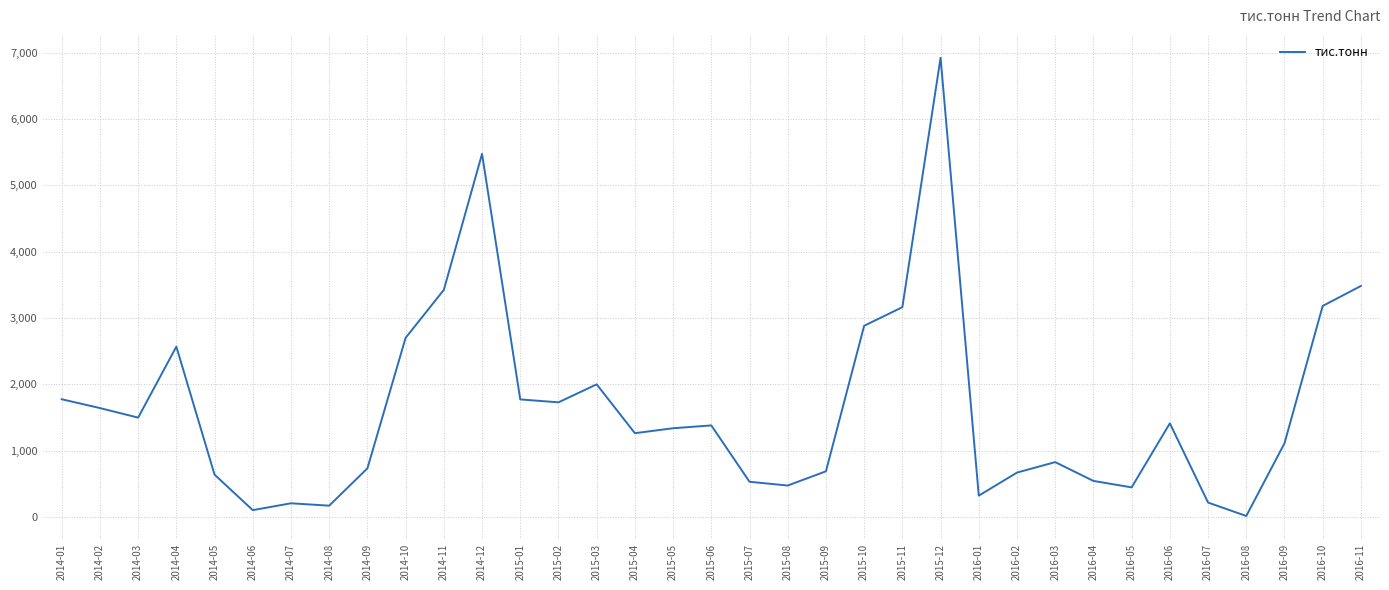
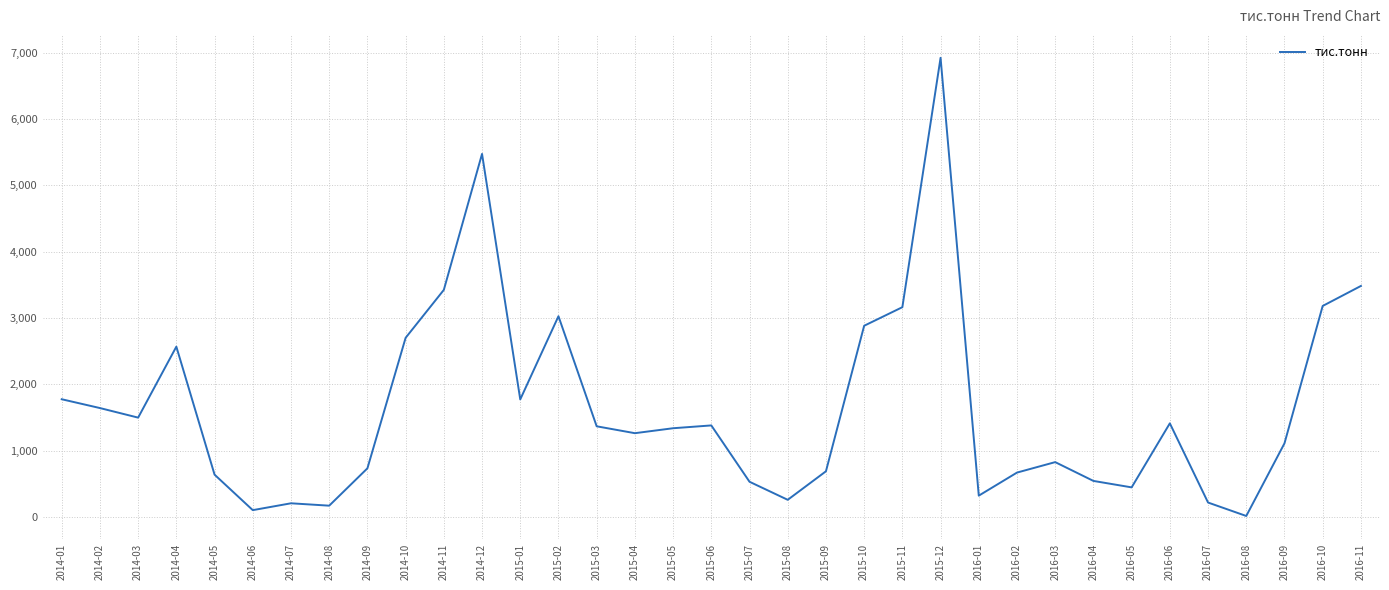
  {
    "2014-01": "1,800",
    "2014-02": "1,600",
    "2014-03": "1,500",
    "2014-04": "2,600",
    "2014-05": "600",
    "2014-06": "100",
    "2014-07": "200",
    "2014-08": "200",
    "2014-09": "700",
    "2014-10": "2,700",
    "2014-11": "3,400",
    "2014-12": "5,500",
    "2015-01": "1,800",
-   "2015-02": "1,700",
-   "2015-03": "2,000",
+   "2015-02": "3,000",
+   "2015-03": "1,400",
    "2015-04": "1,300",
    "2015-05": "1,300",
    "2015-06": "1,400",
    "2015-07": "500",
-   "2015-08": "500",
+   "2015-08": "300",
    "2015-09": "700",
    "2015-10": "2,900",
    "2015-11": "3,200",
    "2015-12": "6,900",
    "2016-01": "300",
    "2016-02": "700",
    "2016-03": "800",
    "2016-04": "500",
    "2016-05": "400",
    "2016-06": "1,400",
    "2016-07": "200",
    "2016-08": "0",
    "2016-09": "1,100",
    "2016-10": "3,200",
    "2016-11": "3,500"
  }
